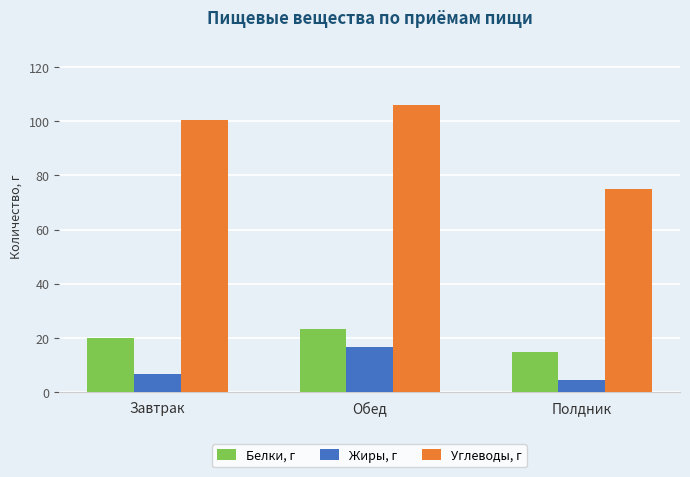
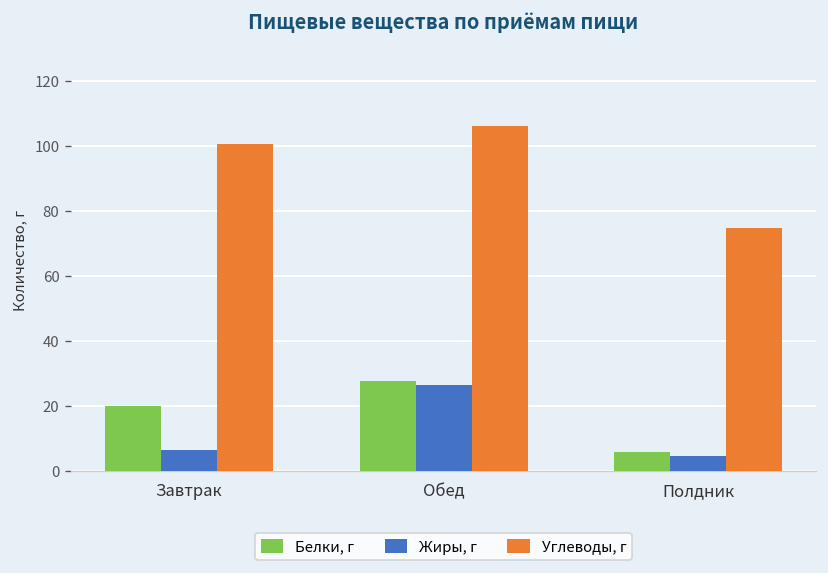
  {
    "Белки, г": {
      "Завтрак": 20,
-     "Обед": 23,
-     "Полдник": 15
+     "Обед": 28,
+     "Полдник": 6
    },
    "Жиры, г": {
      "Завтрак": 7,
-     "Обед": 17,
+     "Обед": 27,
      "Полдник": 5
    },
    "Углеводы, г": {
      "Завтрак": 101,
      "Обед": 106,
      "Полдник": 75
    }
  }
